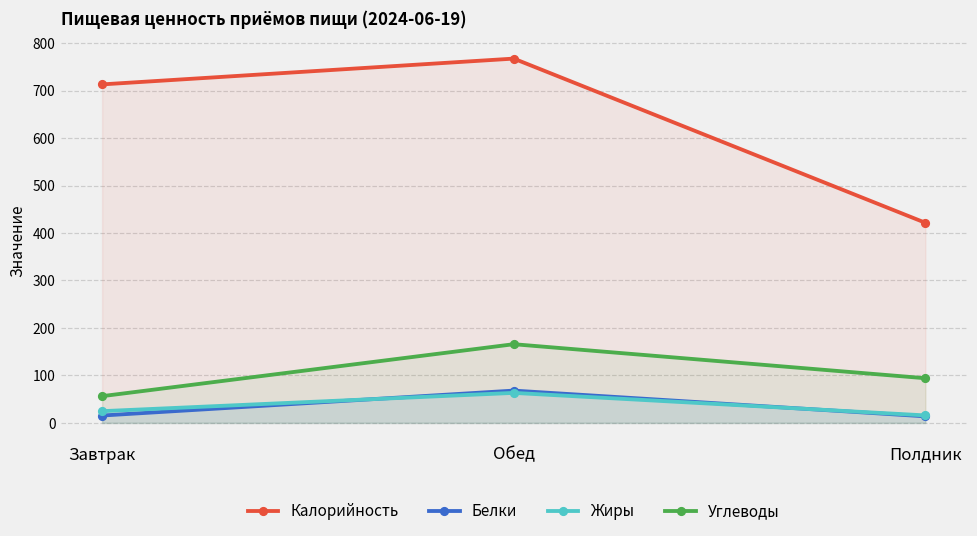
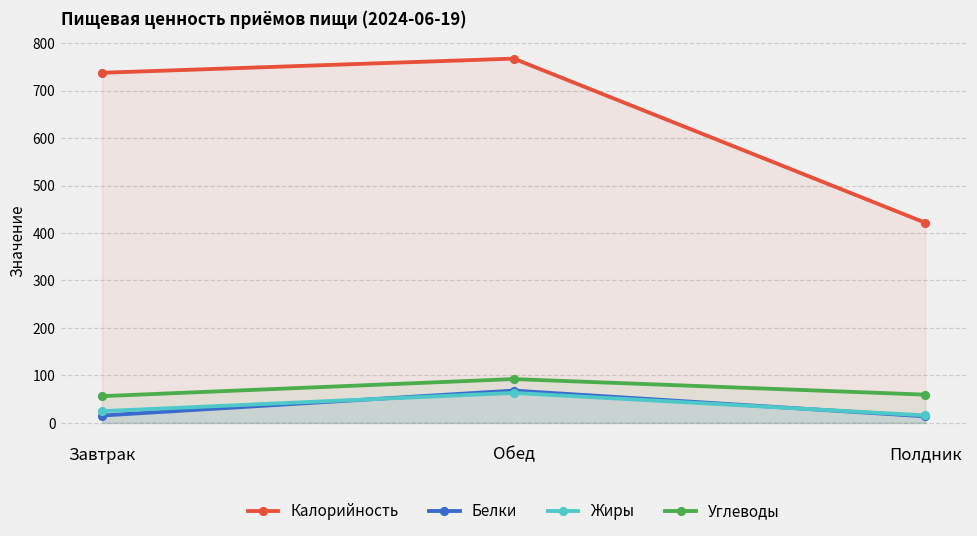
  {
    "Калорийность": {
-     "Завтрак": 710,
+     "Завтрак": 740,
      "Обед": 770,
      "Полдник": 420
    },
    "Белки": {
      "Завтрак": 20
    },
    "Жиры": {
      "Завтрак": 20
    },
    "Углеводы": {
      "Завтрак": 60,
-     "Обед": 170,
-     "Полдник": 90
+     "Обед": 90,
+     "Полдник": 60
    }
  }
